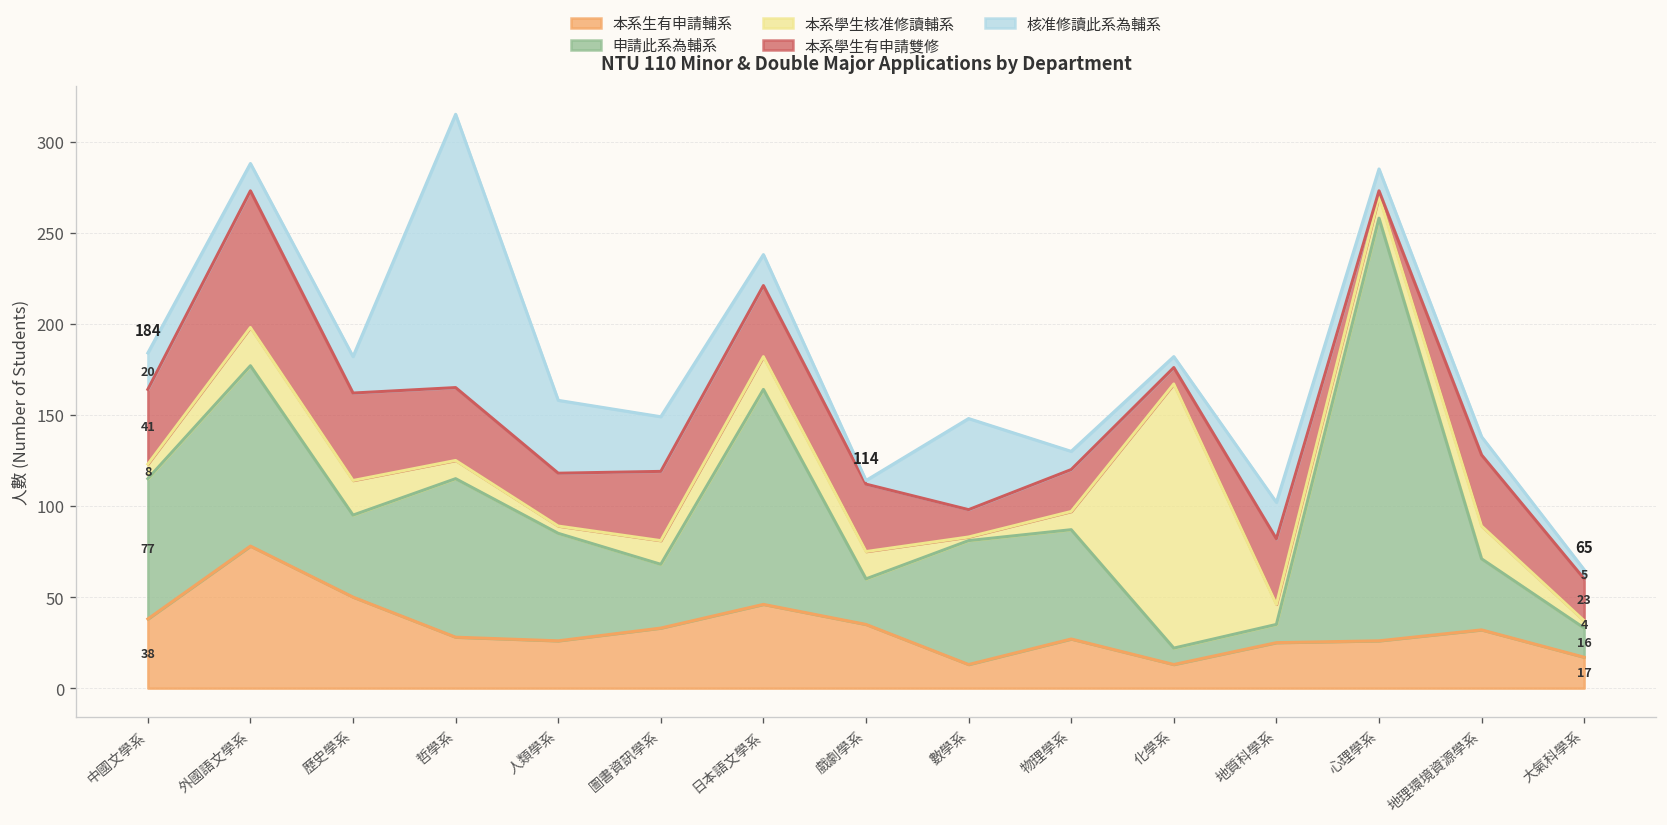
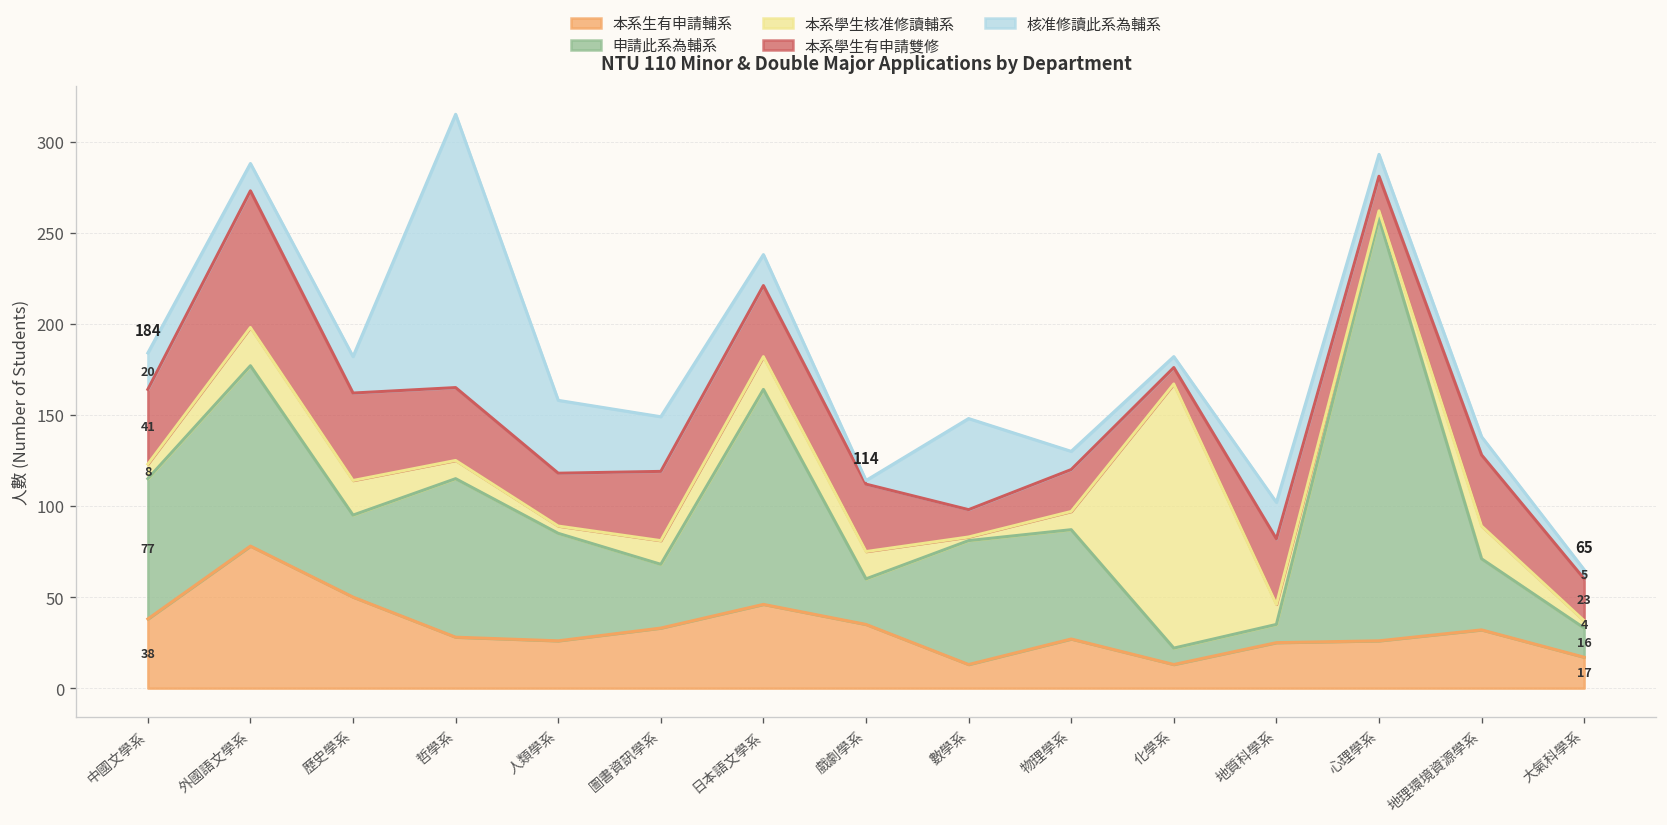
  {
    "本系生有申請輔系": {
      "中國文學系": 38,
      "大氣科學系": 17
    },
    "申請此系為輔系": {
      "大氣科學系": 16
    },
    "本系學生核准修讀輔系": {
      "外國語文學系": 21,
      "歷史學系": 19,
      "哲學系": 10,
      "人類學系": 4,
      "圖書資訊學系": 13,
      "日本語文學系": 18,
      "戲劇學系": 15,
      "數學系": 2,
      "物理學系": 10,
      "化學系": 145,
      "地質科學系": 11,
-     "心理學系": 12,
+     "心理學系": 4,
      "地理環境資源學系": 18
    },
    "本系學生有申請雙修": {
      "外國語文學系": 75,
      "歷史學系": 48,
      "哲學系": 40,
      "人類學系": 29,
      "圖書資訊學系": 38,
      "日本語文學系": 39,
      "戲劇學系": 37,
      "數學系": 15,
      "物理學系": 23,
      "化學系": 9,
      "地質科學系": 36,
-     "心理學系": 3,
+     "心理學系": 19,
      "地理環境資源學系": 39
    },
    "核准修讀此系為輔系": {
      "中國文學系": 20,
      "戲劇學系": 114,
      "大氣科學系": 65
    }
  }
